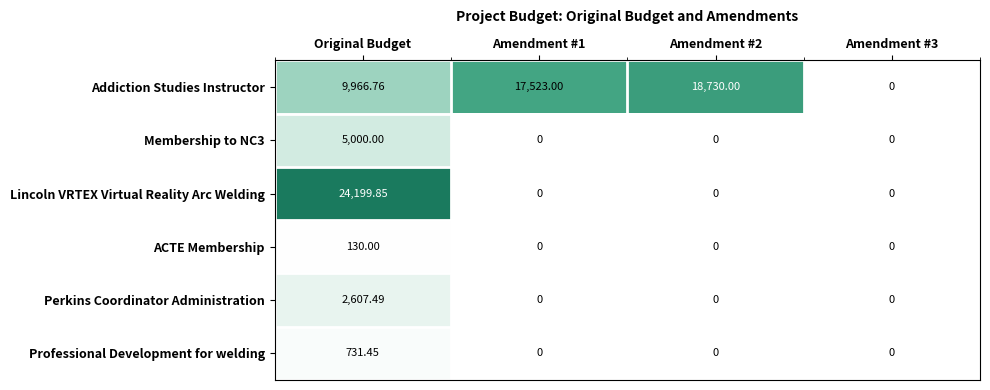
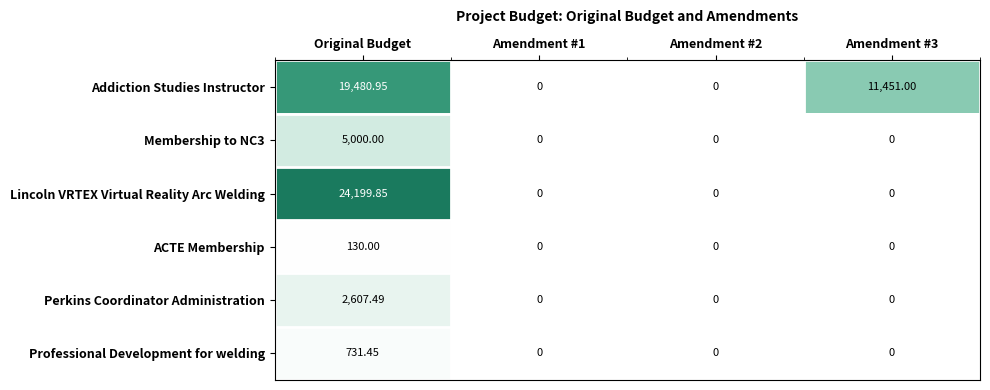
  {
    "Addiction Studies Instructor": {
-     "Original Budget": "9,966.76",
-     "Amendment #1": "17,523.00",
-     "Amendment #2": "18,730.00",
-     "Amendment #3": "0"
+     "Original Budget": "19,480.95",
+     "Amendment #1": "0",
+     "Amendment #2": "0",
+     "Amendment #3": "11,451.00"
    },
    "Membership to NC3": {
      "Original Budget": "5,000.00",
      "Amendment #1": "0",
      "Amendment #2": "0",
      "Amendment #3": "0"
    },
    "Lincoln VRTEX Virtual Reality Arc Welding": {
      "Original Budget": "24,199.85",
      "Amendment #1": "0",
      "Amendment #2": "0",
      "Amendment #3": "0"
    },
    "ACTE Membership": {
      "Original Budget": "130.00",
      "Amendment #1": "0",
      "Amendment #2": "0",
      "Amendment #3": "0"
    },
    "Perkins Coordinator Administration": {
      "Original Budget": "2,607.49",
      "Amendment #1": "0",
      "Amendment #2": "0",
      "Amendment #3": "0"
    },
    "Professional Development for welding": {
      "Original Budget": "731.45",
      "Amendment #1": "0",
      "Amendment #2": "0",
      "Amendment #3": "0"
    }
  }
